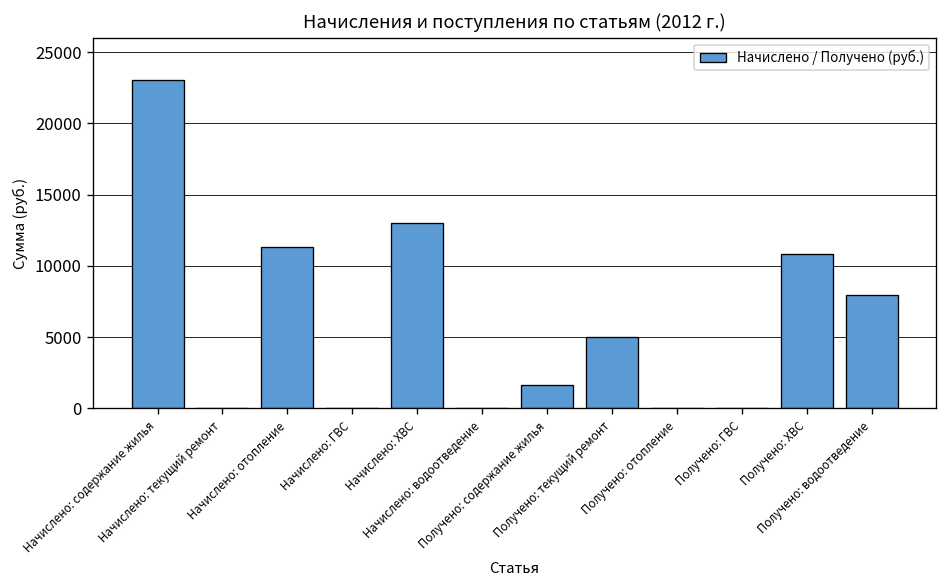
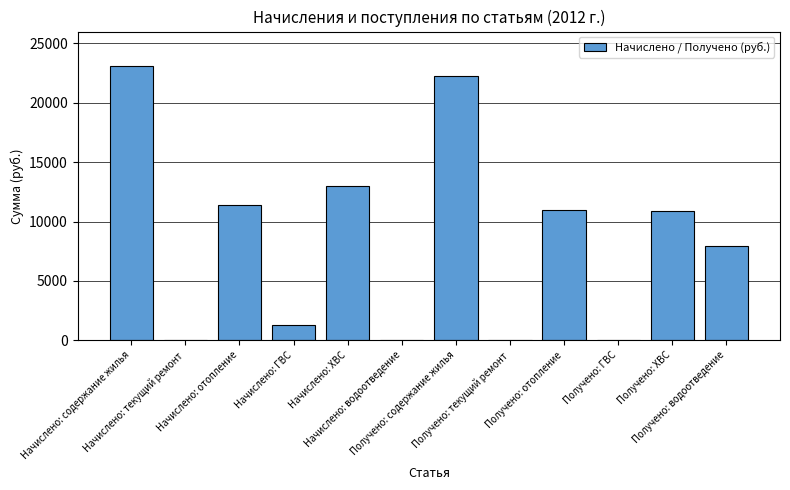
  {
    "Начислено: содержание жилья": 23100,
    "Начислено: текущий ремонт": 0,
    "Начислено: отопление": 11400,
-   "Начислено: ГВС": 0,
+   "Начислено: ГВС": 1300,
    "Начислено: ХВС": 13000,
    "Начислено: водоотведение": 0,
-   "Получено: содержание жилья": 1600,
-   "Получено: текущий ремонт": 5000,
-   "Получено: отопление": 0,
+   "Получено: содержание жилья": 22200,
+   "Получено: текущий ремонт": 0,
+   "Получено: отопление": 11000,
    "Получено: ГВС": 0,
    "Получено: ХВС": 10800,
    "Получено: водоотведение": 8000
  }
